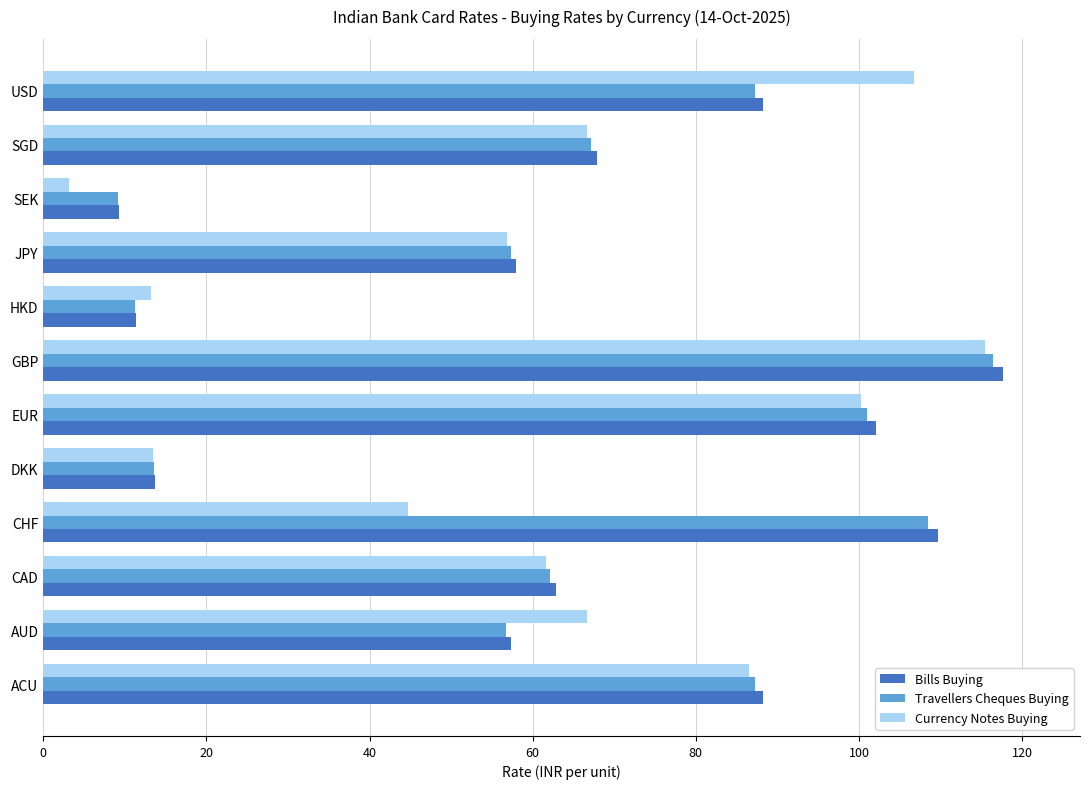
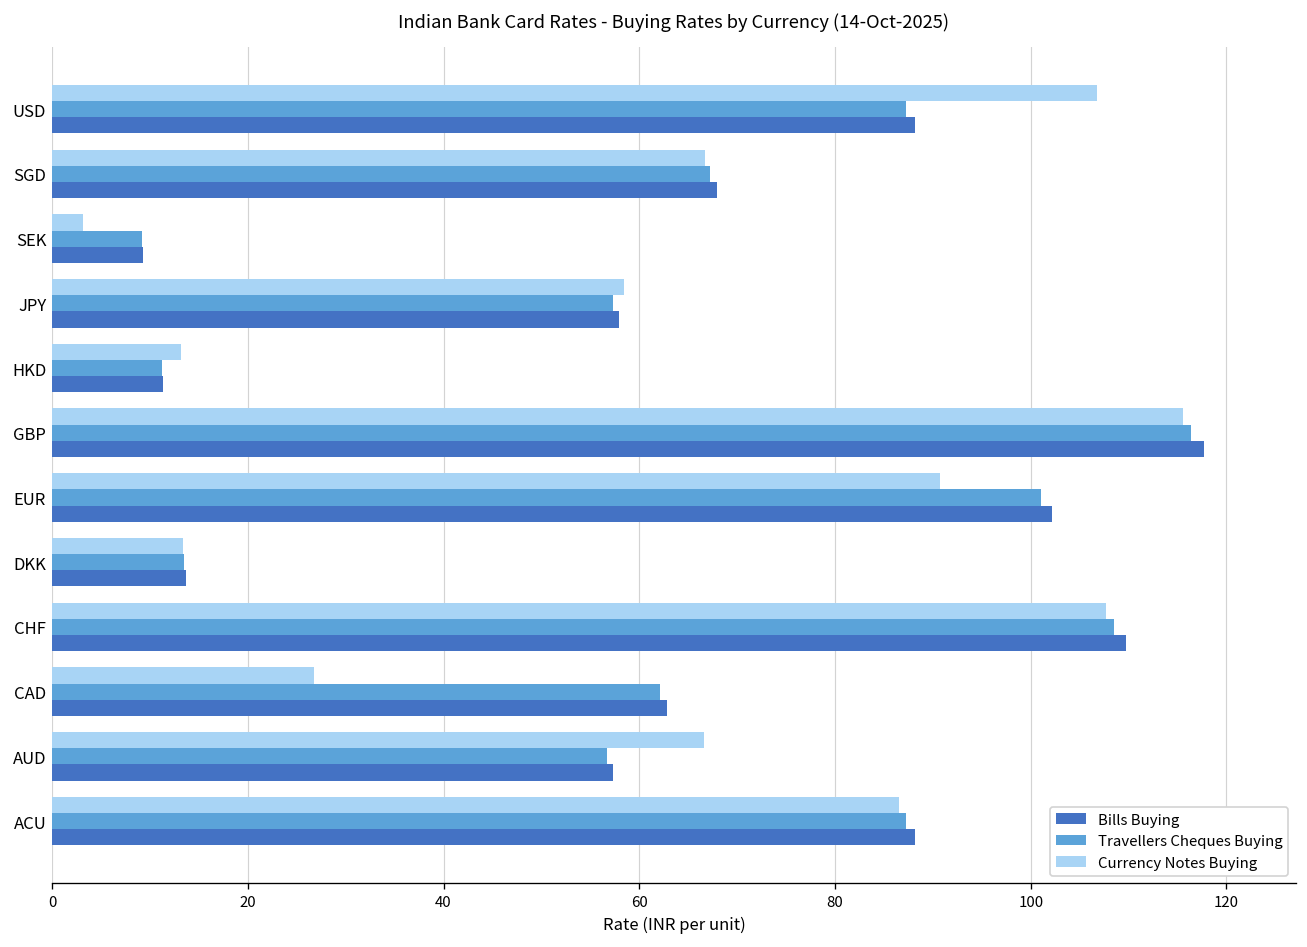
  {
    "Currency Notes Buying": {
      "USD": 107,
      "SGD": 67,
      "SEK": 3,
-     "JPY": 57,
+     "JPY": 58,
      "HKD": 13,
      "GBP": 116,
-     "EUR": 100,
+     "EUR": 91,
      "DKK": 13,
-     "CHF": 45,
-     "CAD": 62,
+     "CHF": 108,
+     "CAD": 27,
      "AUD": 67,
      "ACU": 87
    }
  }
